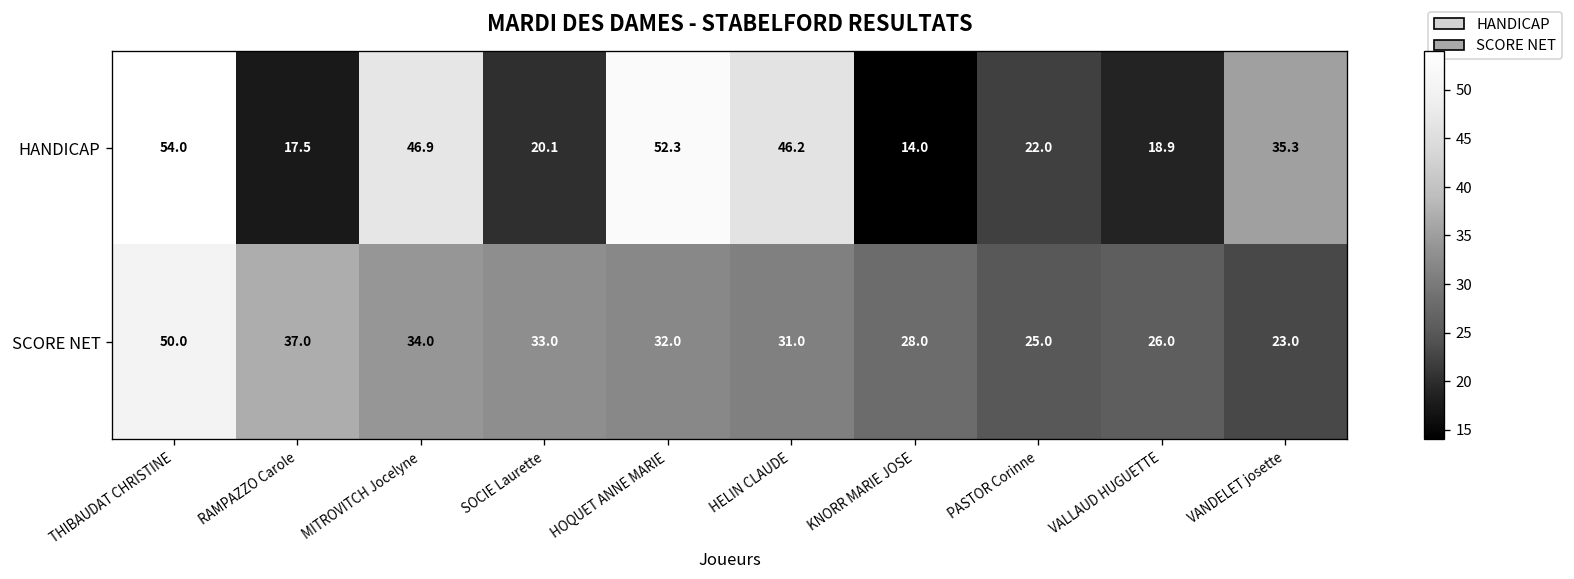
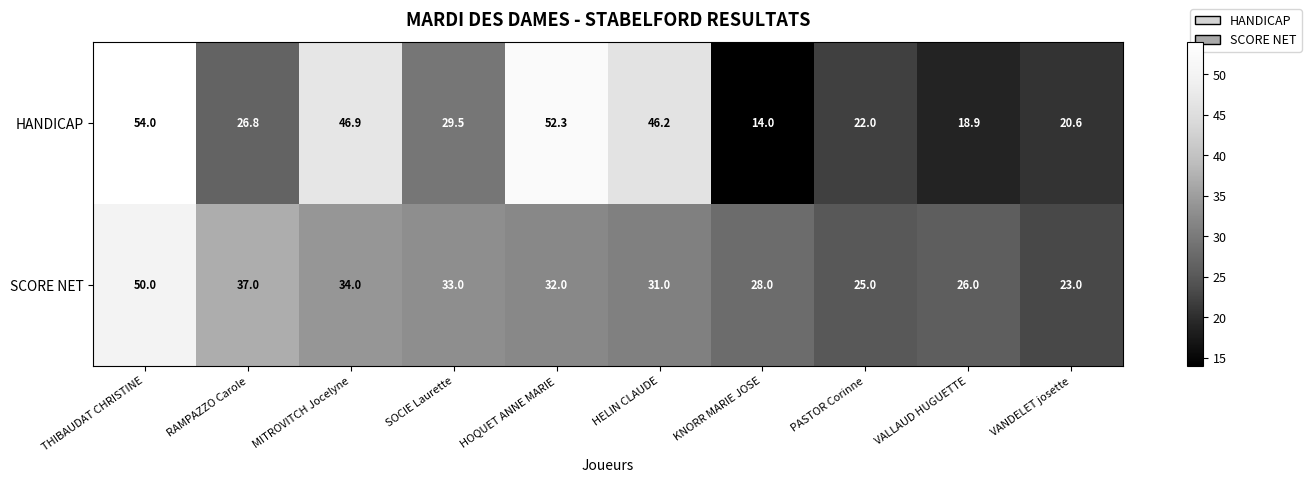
  {
    "HANDICAP": {
      "THIBAUDAT CHRISTINE": 54.0,
-     "RAMPAZZO Carole": 17.5,
+     "RAMPAZZO Carole": 26.8,
      "MITROVITCH Jocelyne": 46.9,
-     "SOCIE Laurette": 20.1,
+     "SOCIE Laurette": 29.5,
      "HOQUET ANNE MARIE": 52.3,
      "HELIN CLAUDE": 46.2,
      "KNORR MARIE JOSE": 14.0,
      "PASTOR Corinne": 22.0,
      "VALLAUD HUGUETTE": 18.9,
-     "VANDELET josette": 35.3
+     "VANDELET josette": 20.6
    },
    "SCORE NET": {
      "THIBAUDAT CHRISTINE": 50.0,
      "RAMPAZZO Carole": 37.0,
      "MITROVITCH Jocelyne": 34.0,
      "SOCIE Laurette": 33.0,
      "HOQUET ANNE MARIE": 32.0,
      "HELIN CLAUDE": 31.0,
      "KNORR MARIE JOSE": 28.0,
      "PASTOR Corinne": 25.0,
      "VALLAUD HUGUETTE": 26.0,
      "VANDELET josette": 23.0
    }
  }
